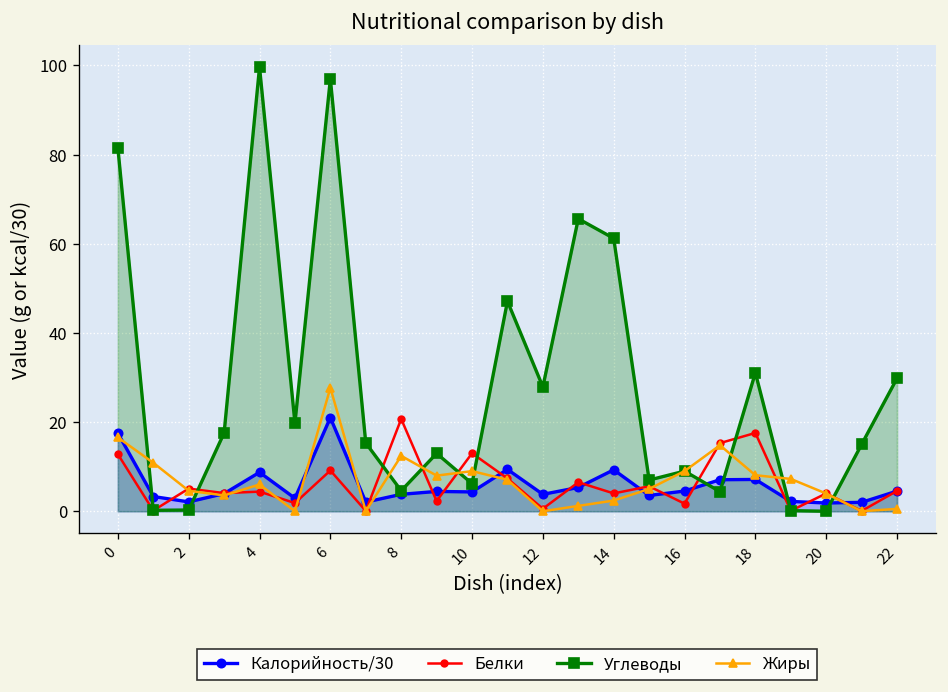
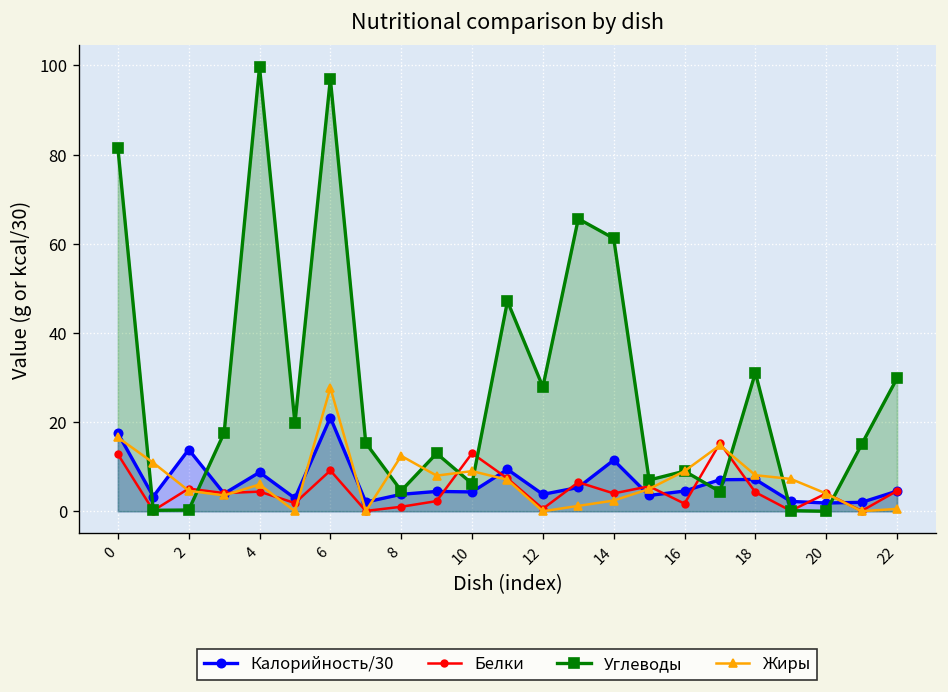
  {
    "Калорийность/30": {
      "0": 18,
-     "2": 2,
+     "2": 14,
      "4": 9,
      "6": 21,
      "8": 4,
      "10": 4,
      "12": 4,
-     "14": 9,
+     "14": 11,
      "16": 5,
      "18": 7,
      "20": 2
    },
    "Белки": {
      "0": 13,
      "4": 4,
      "6": 9,
-     "8": 21,
+     "8": 1,
      "10": 13,
      "14": 4,
      "16": 2,
-     "18": 18
+     "18": 4
    },
    "Углеводы": {
      "0": 82,
      "2": 0,
      "4": 100,
      "6": 97,
      "8": 5,
      "10": 6,
      "12": 28,
      "14": 61,
      "18": 31,
      "20": 0,
      "22": 30
    },
    "Жиры": {
      "0": 17,
      "4": 6,
      "6": 28,
      "8": 12,
      "10": 9,
      "14": 2,
      "18": 8,
      "22": 1
    }
  }
